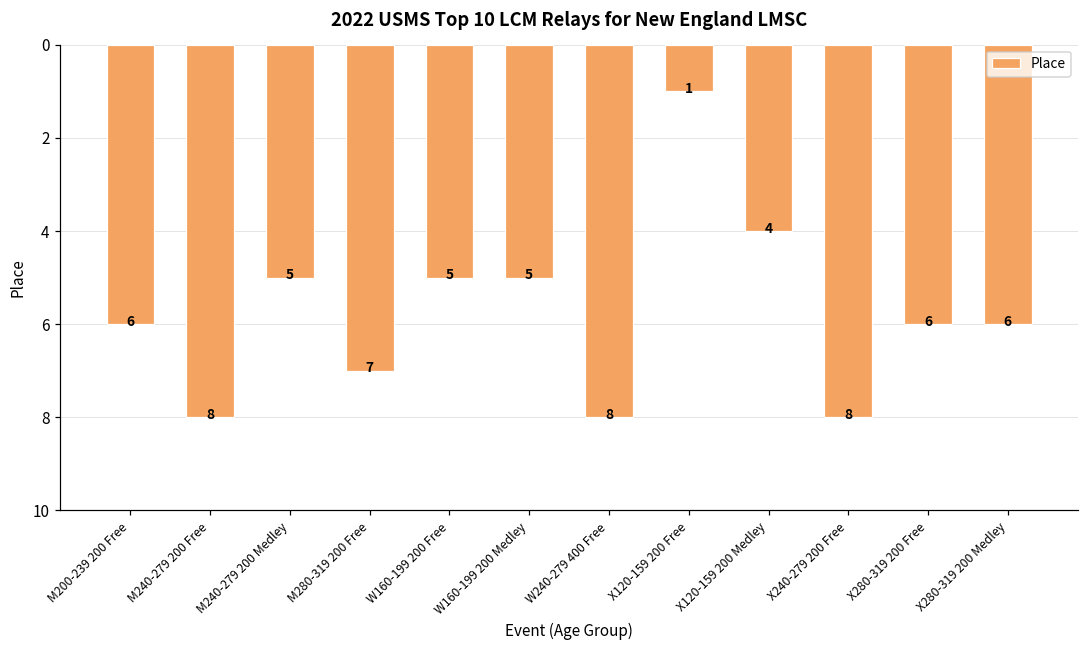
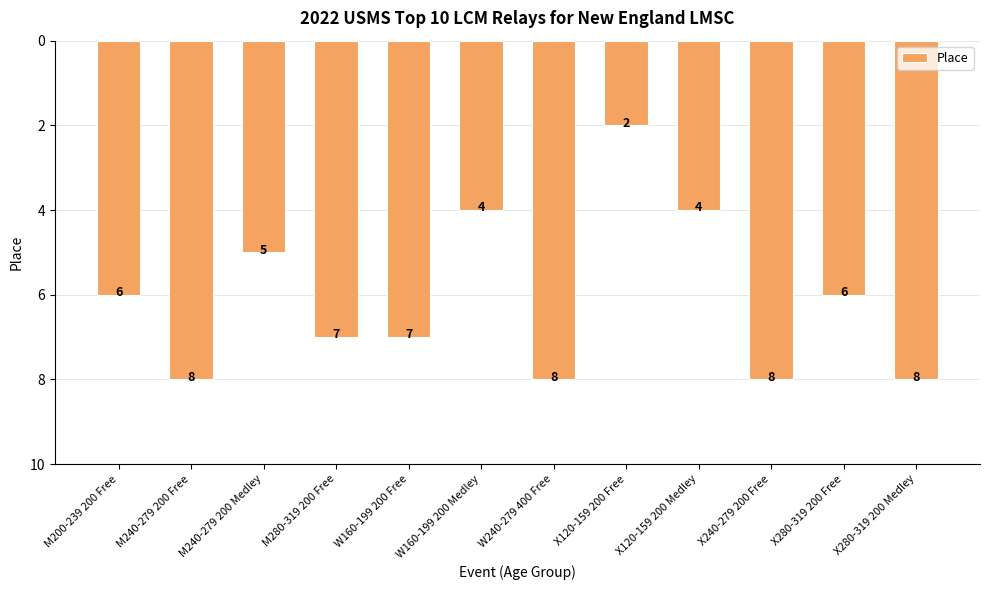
  {
    "M200-239 200 Free": 6,
    "M240-279 200 Free": 8,
    "M240-279 200 Medley": 5,
    "M280-319 200 Free": 7,
-   "W160-199 200 Free": 5,
-   "W160-199 200 Medley": 5,
+   "W160-199 200 Free": 7,
+   "W160-199 200 Medley": 4,
    "W240-279 400 Free": 8,
-   "X120-159 200 Free": 1,
+   "X120-159 200 Free": 2,
    "X120-159 200 Medley": 4,
    "X240-279 200 Free": 8,
    "X280-319 200 Free": 6,
-   "X280-319 200 Medley": 6
+   "X280-319 200 Medley": 8
  }
